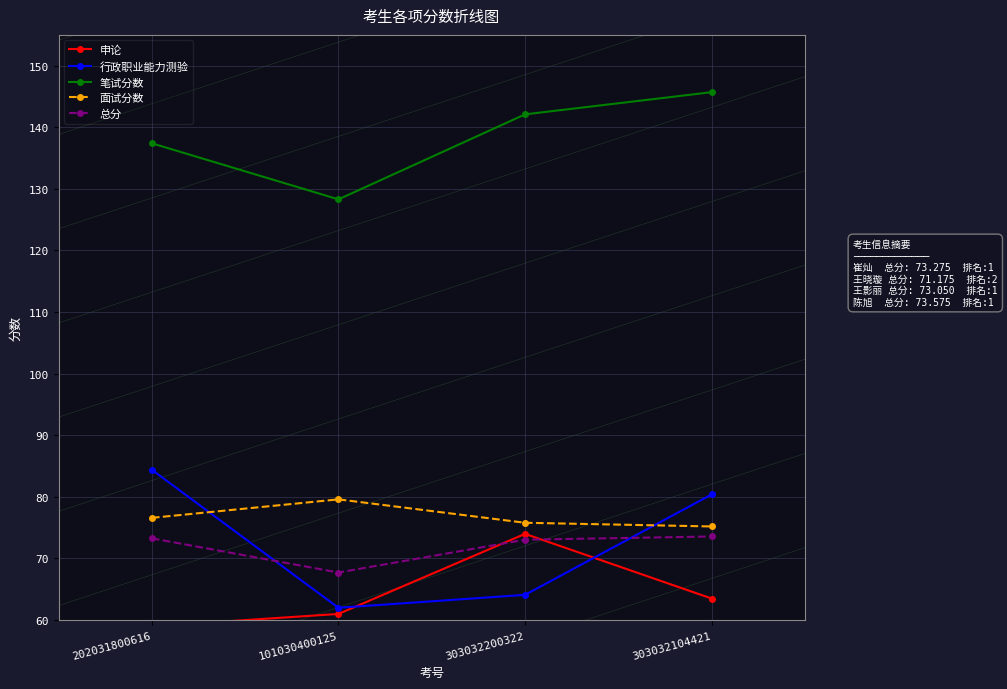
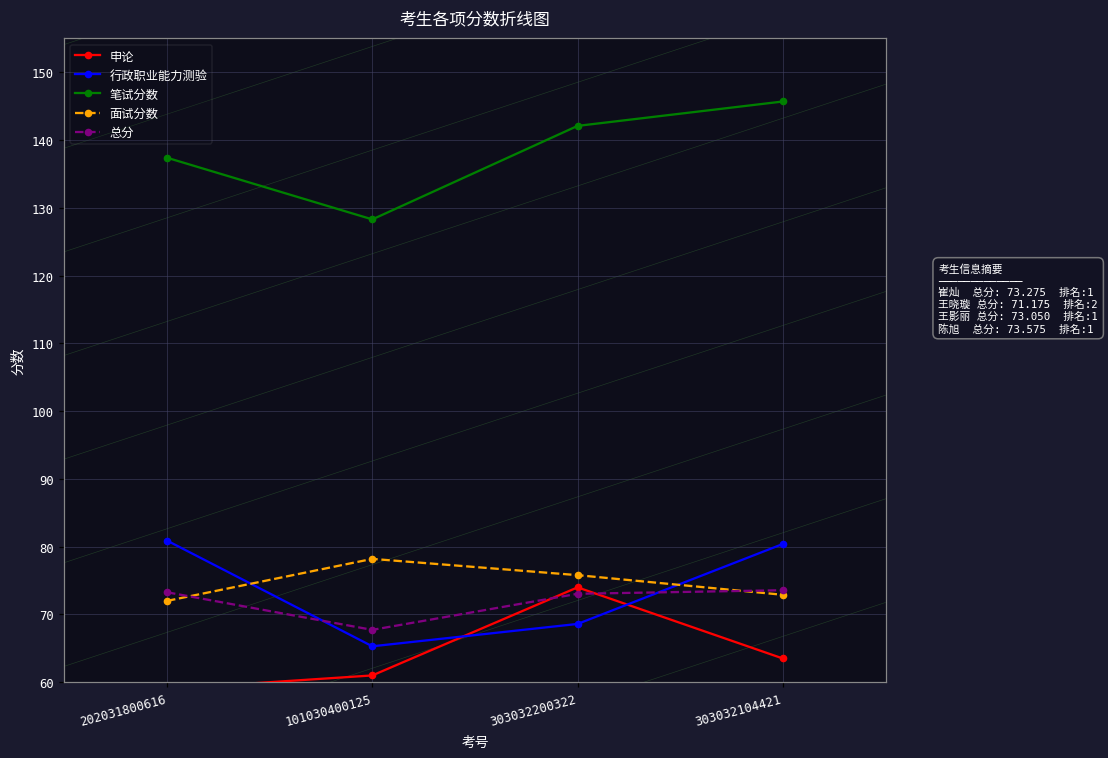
  {
    "申论": {
      "101030400125": 61,
      "303032200322": 74,
      "303032104421": 64
    },
    "行政职业能力测验": {
-     "202031800616": 84,
-     "101030400125": 62,
-     "303032200322": 64,
+     "202031800616": 81,
+     "101030400125": 65,
+     "303032200322": 69,
      "303032104421": 80
    },
    "笔试分数": {
      "202031800616": 137,
      "101030400125": 128,
      "303032200322": 142,
      "303032104421": 146
    },
    "面试分数": {
-     "202031800616": 77,
-     "101030400125": 80,
+     "202031800616": 72,
+     "101030400125": 78,
      "303032200322": 76,
-     "303032104421": 75
+     "303032104421": 73
    },
    "总分": {
      "202031800616": 73,
      "101030400125": 68,
      "303032200322": 73,
      "303032104421": 74
    }
  }
